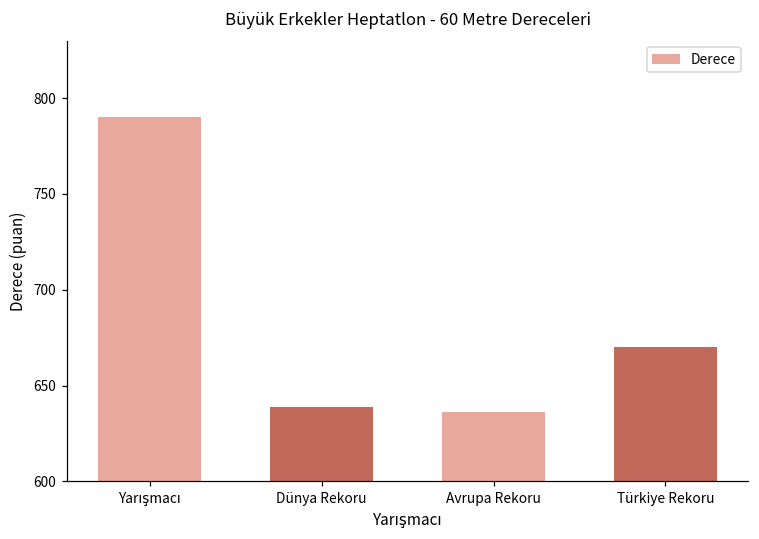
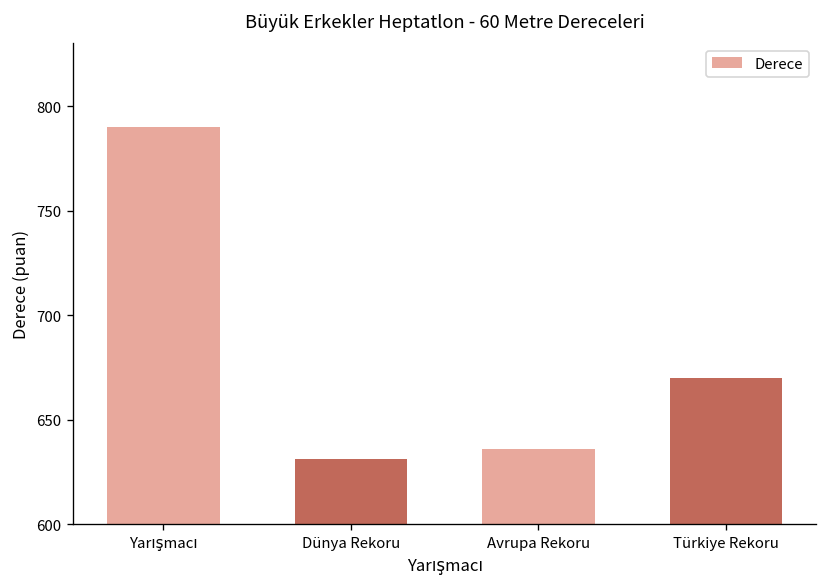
  {
    "Yarışmacı": 790,
-   "Dünya Rekoru": 639,
+   "Dünya Rekoru": 631,
    "Avrupa Rekoru": 636,
    "Türkiye Rekoru": 670
  }
